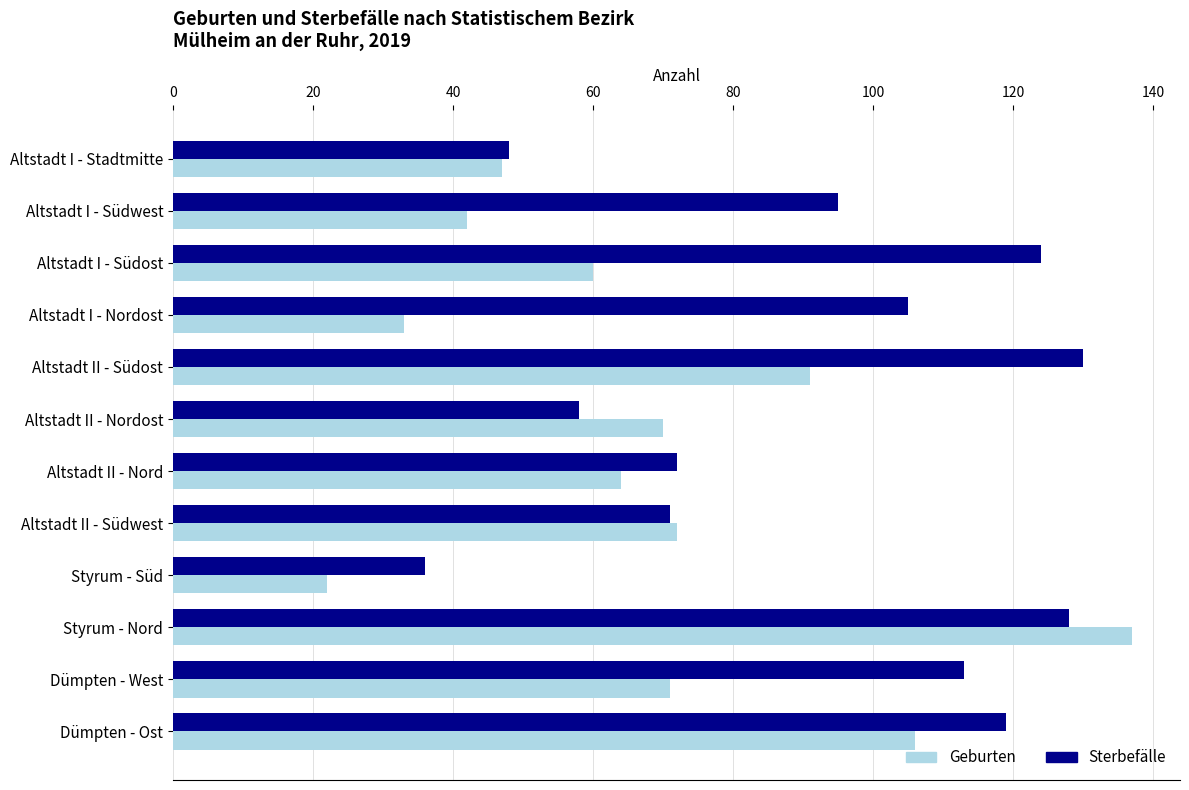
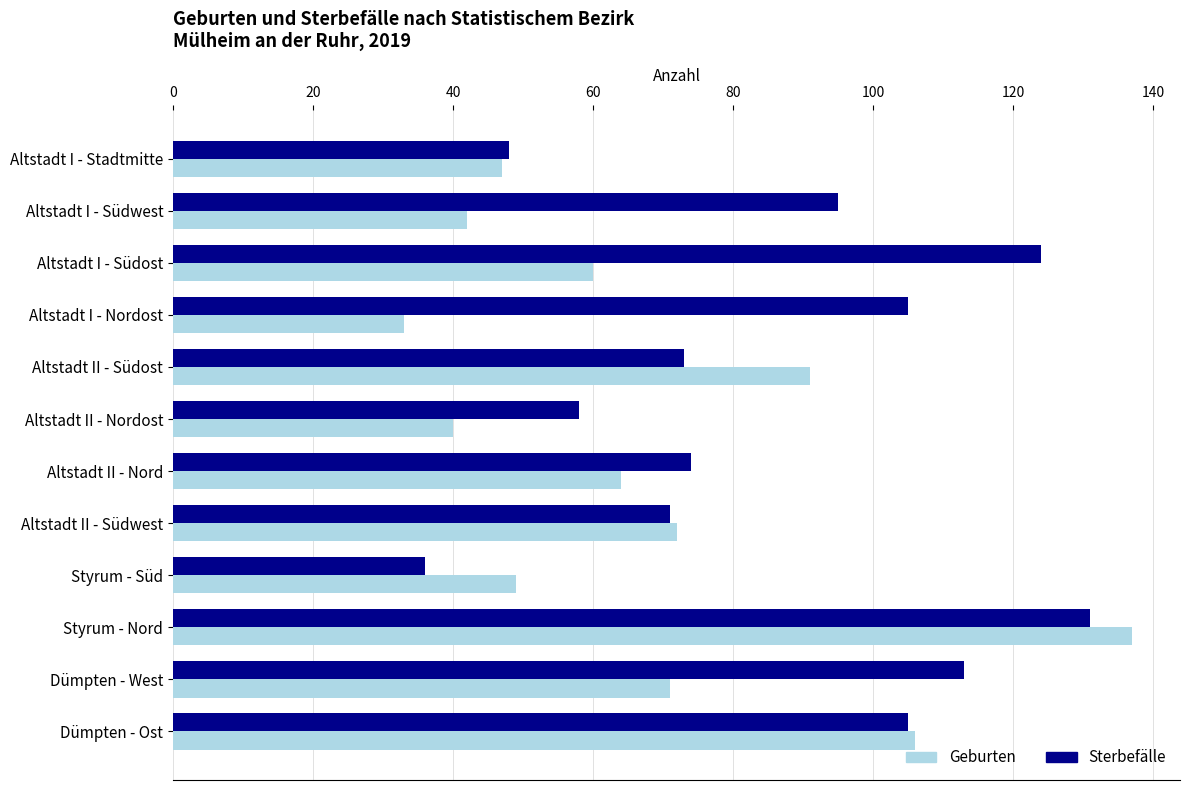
  {
    "Geburten": {
      "Altstadt I - Stadtmitte": 47,
      "Altstadt I - Südwest": 42,
      "Altstadt I - Südost": 60,
      "Altstadt I - Nordost": 33,
      "Altstadt II - Südost": 91,
-     "Altstadt II - Nordost": 70,
+     "Altstadt II - Nordost": 40,
      "Altstadt II - Nord": 64,
      "Altstadt II - Südwest": 72,
-     "Styrum - Süd": 22,
+     "Styrum - Süd": 49,
      "Styrum - Nord": 137,
      "Dümpten - West": 71,
      "Dümpten - Ost": 106
    },
    "Sterbefälle": {
      "Altstadt I - Stadtmitte": 48,
      "Altstadt I - Südwest": 95,
      "Altstadt I - Südost": 124,
      "Altstadt I - Nordost": 105,
-     "Altstadt II - Südost": 130,
+     "Altstadt II - Südost": 73,
      "Altstadt II - Nordost": 58,
-     "Altstadt II - Nord": 72,
+     "Altstadt II - Nord": 74,
      "Altstadt II - Südwest": 71,
      "Styrum - Süd": 36,
-     "Styrum - Nord": 128,
+     "Styrum - Nord": 131,
      "Dümpten - West": 113,
-     "Dümpten - Ost": 119
+     "Dümpten - Ost": 105
    }
  }
